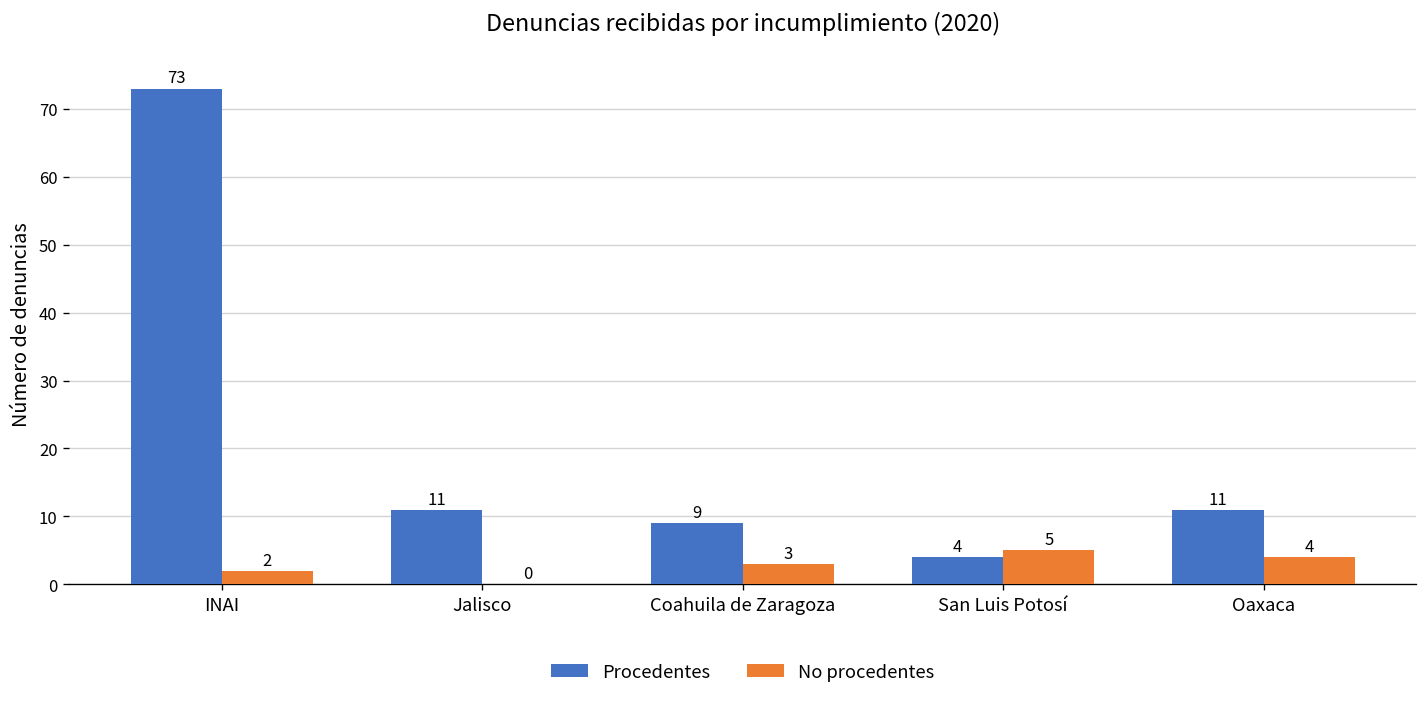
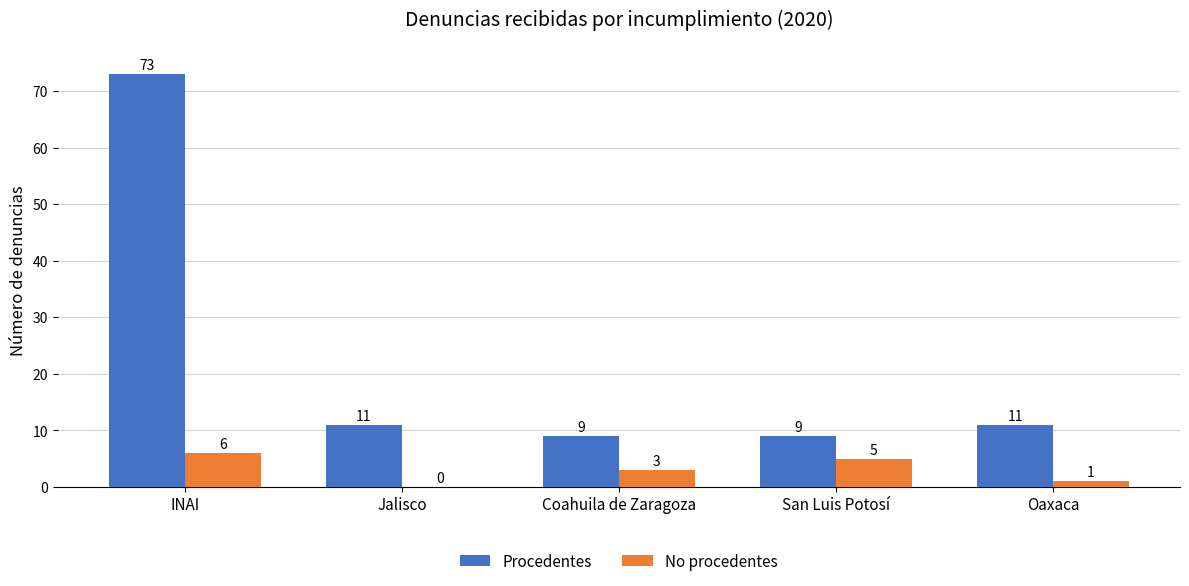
  {
    "Procedentes": {
      "INAI": 73,
      "Jalisco": 11,
      "Coahuila de Zaragoza": 9,
-     "San Luis Potosí": 4,
+     "San Luis Potosí": 9,
      "Oaxaca": 11
    },
    "No procedentes": {
-     "INAI": 2,
+     "INAI": 6,
      "Jalisco": 0,
      "Coahuila de Zaragoza": 3,
      "San Luis Potosí": 5,
-     "Oaxaca": 4
+     "Oaxaca": 1
    }
  }
